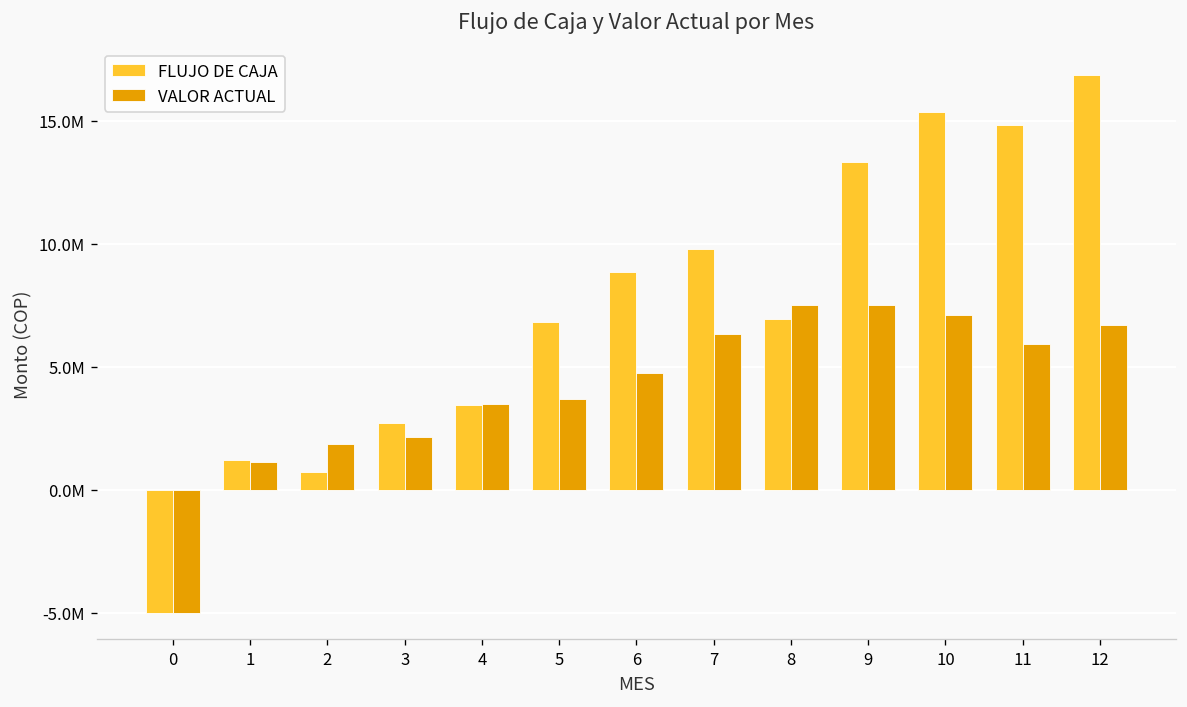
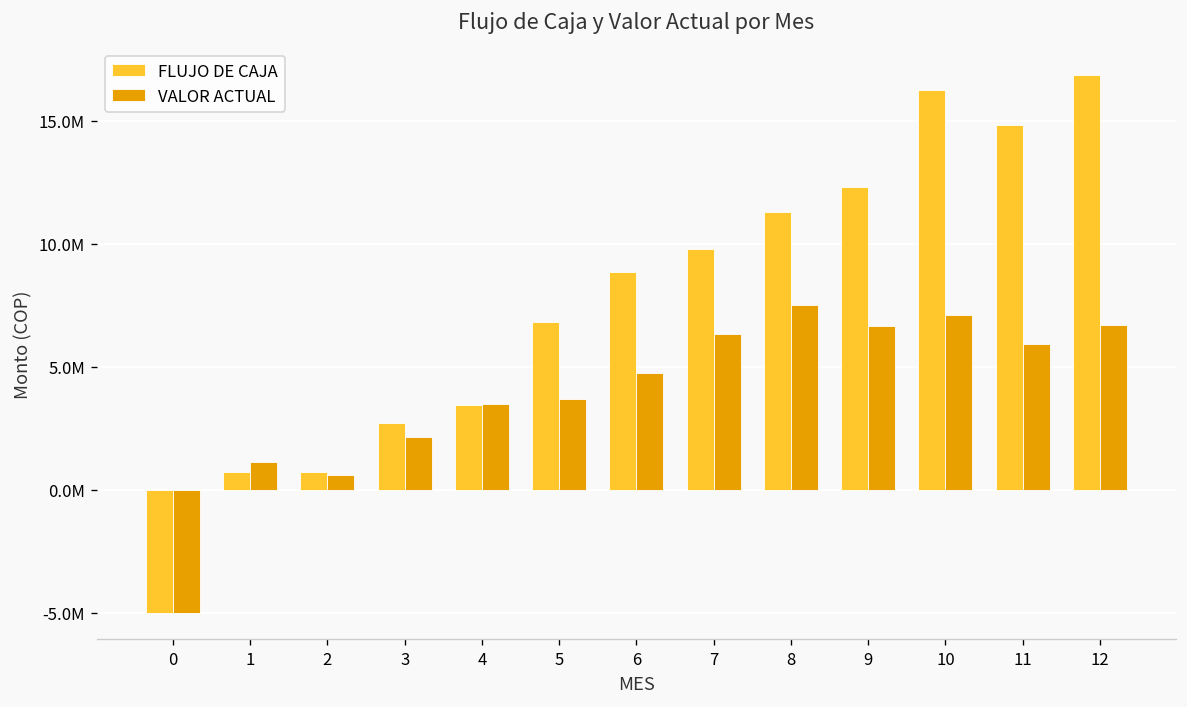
  {
    "FLUJO DE CAJA": {
      "0": -5000000,
-     "1": 1200000,
+     "1": 700000,
      "2": 700000,
      "3": 2700000,
      "4": 3500000,
      "5": 6800000,
      "6": 8800000,
      "7": 9800000,
-     "8": 7000000,
-     "9": 13300000,
-     "10": 15400000,
+     "8": 11300000,
+     "9": 12300000,
+     "10": 16300000,
      "11": 14800000,
      "12": 16900000
    },
    "VALOR ACTUAL": {
      "0": -5000000,
      "1": 1100000,
-     "2": 1800000,
+     "2": 600000,
      "3": 2100000,
      "4": 3500000,
      "5": 3700000,
      "6": 4700000,
      "7": 6300000,
      "8": 7500000,
-     "9": 7500000,
+     "9": 6700000,
      "10": 7100000,
      "11": 5900000,
      "12": 6700000
    }
  }
